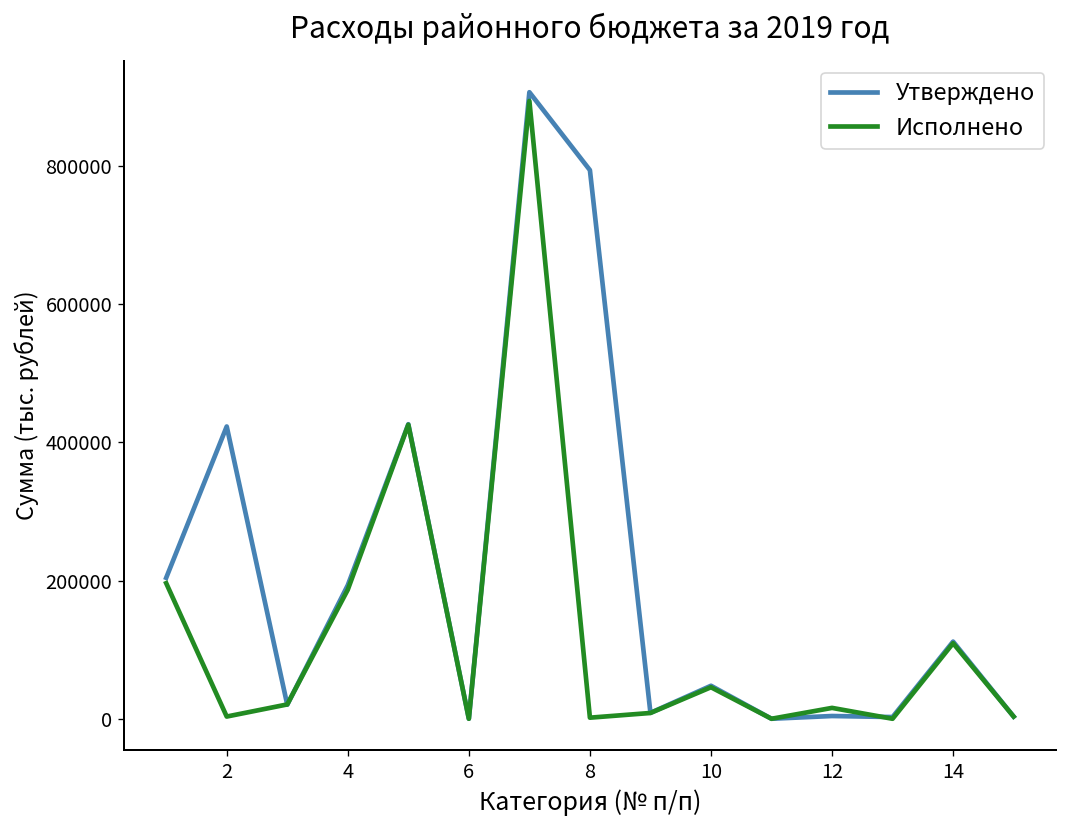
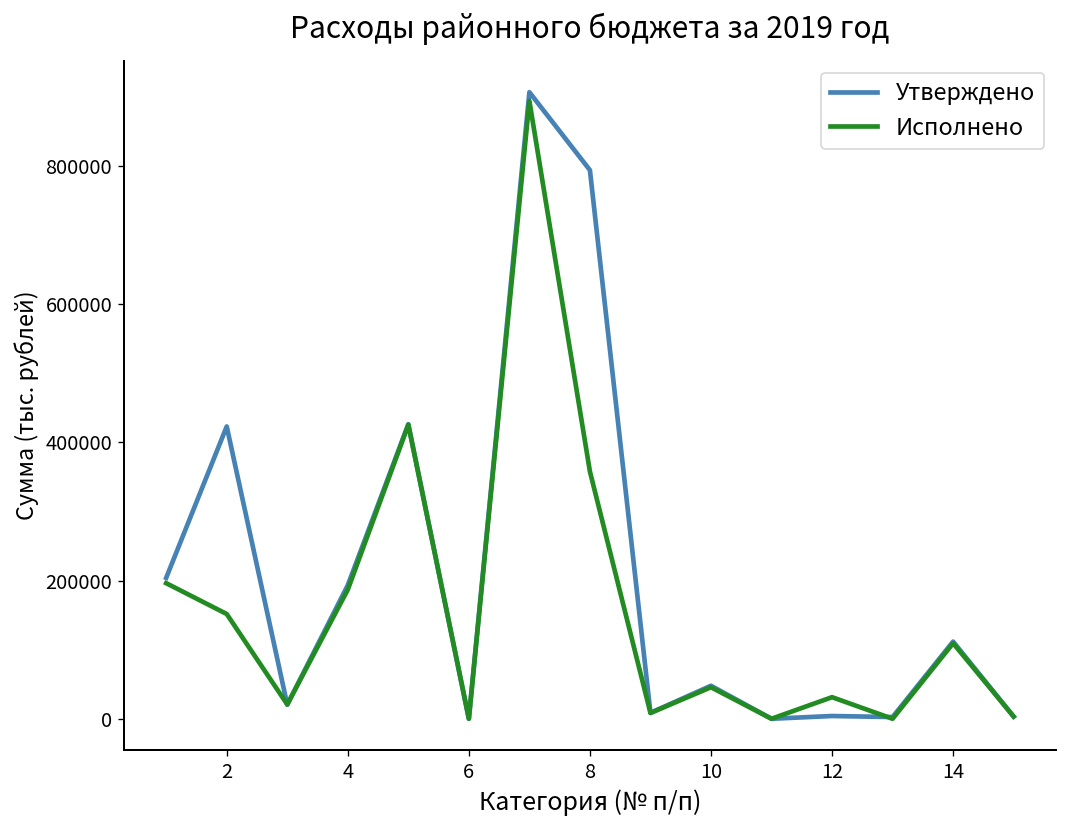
  {
    "Утверждено": {
      "2": 420000,
      "4": 190000,
      "8": 790000,
      "12": 0
    },
    "Исполнено": {
-     "2": 0,
+     "2": 150000,
      "4": 190000,
-     "8": 0,
-     "12": 20000
+     "8": 360000,
+     "12": 30000
    }
  }
